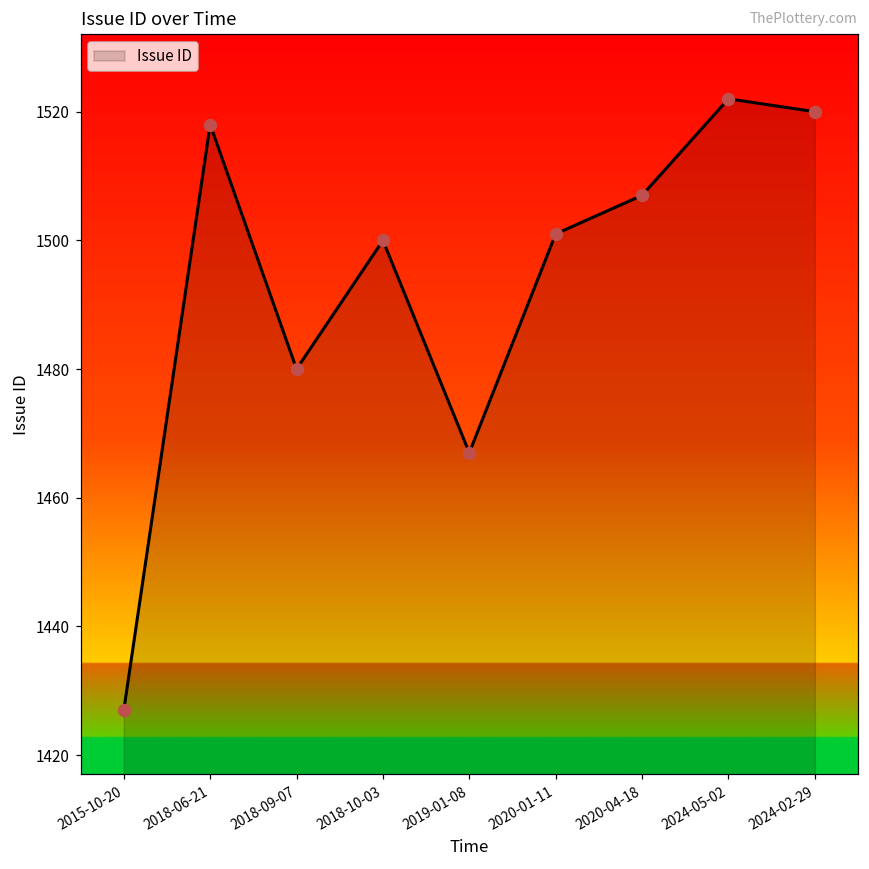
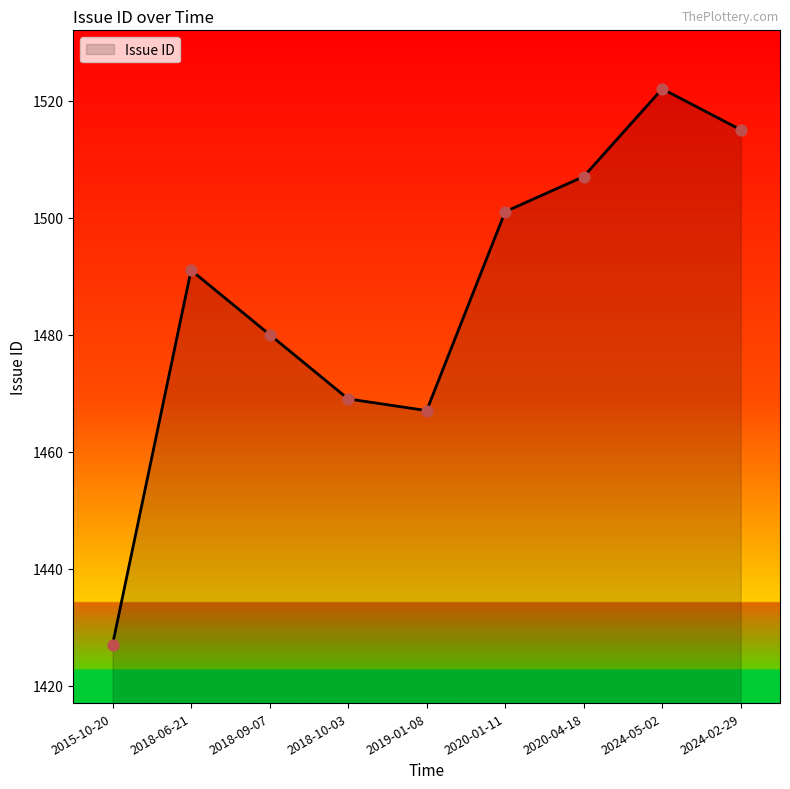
  {
    "2015-10-20": 1427,
-   "2018-06-21": 1518,
+   "2018-06-21": 1491,
    "2018-09-07": 1480,
-   "2018-10-03": 1500,
+   "2018-10-03": 1469,
    "2019-01-08": 1467,
    "2020-01-11": 1501,
    "2020-04-18": 1507,
    "2024-05-02": 1522,
-   "2024-02-29": 1520
+   "2024-02-29": 1515
  }
